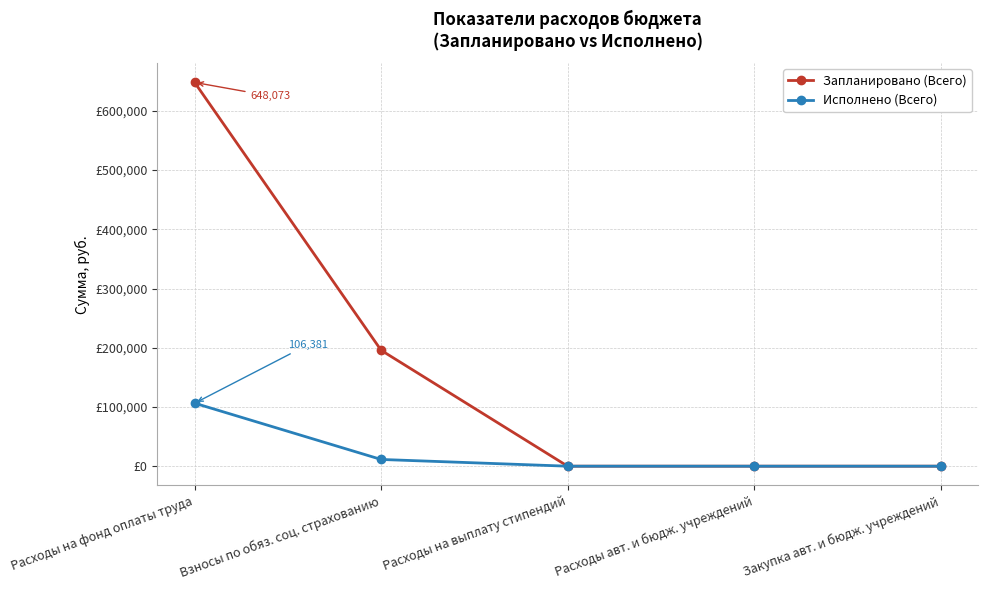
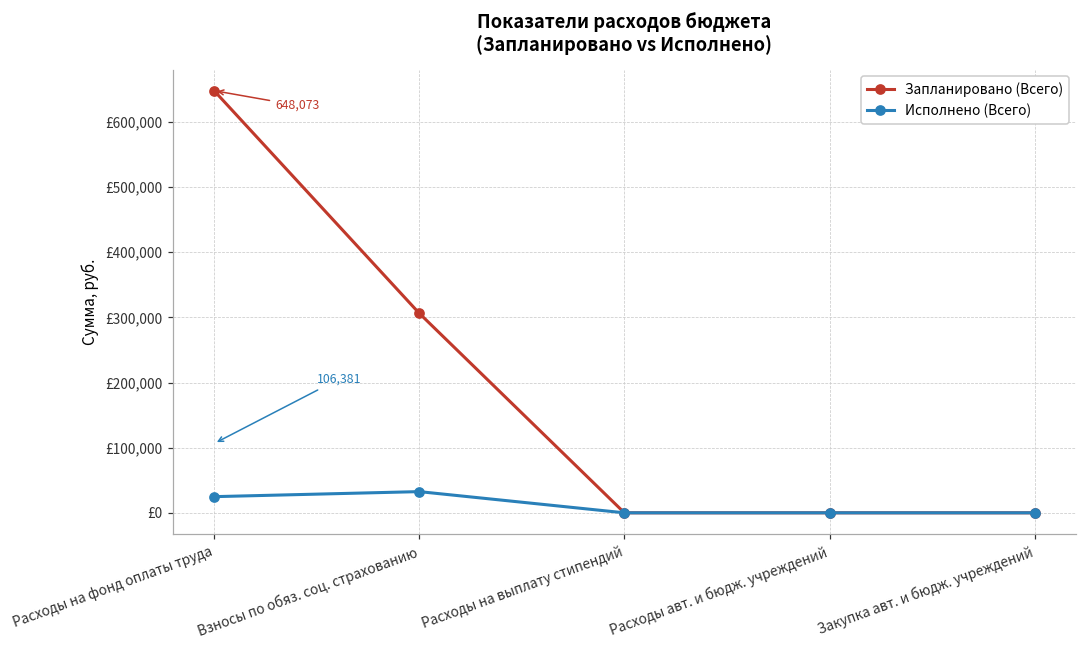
  {
    "Запланировано (Всего)": {
-     "Взносы по обяз. соц. страхованию": "£200,000"
+     "Взносы по обяз. соц. страхованию": "£310,000"
    },
    "Исполнено (Всего)": {
-     "Расходы на фонд оплаты труда": "£110,000",
-     "Взносы по обяз. соц. страхованию": "£10,000"
+     "Расходы на фонд оплаты труда": "£20,000",
+     "Взносы по обяз. соц. страхованию": "£30,000"
    }
  }
